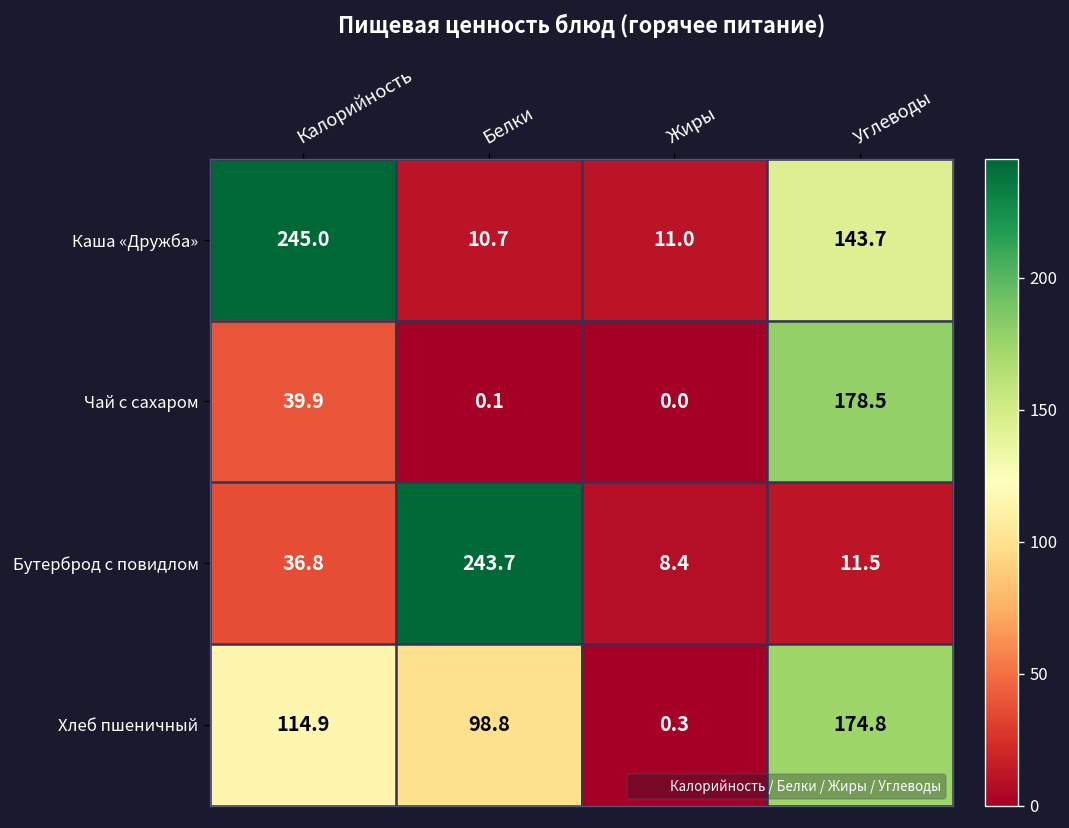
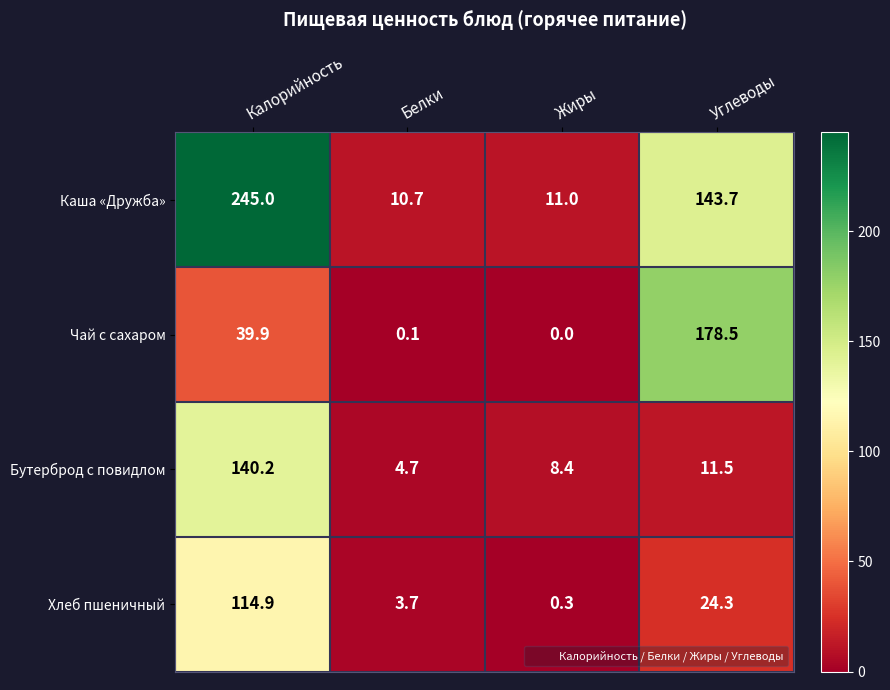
  {
    "Каша «Дружба»": {
      "Калорийность": 245.0,
      "Белки": 10.7,
      "Жиры": 11.0,
      "Углеводы": 143.7
    },
    "Чай с сахаром": {
      "Калорийность": 39.9,
      "Белки": 0.1,
      "Жиры": 0.0,
      "Углеводы": 178.5
    },
    "Бутерброд с повидлом": {
-     "Калорийность": 36.8,
-     "Белки": 243.7,
+     "Калорийность": 140.2,
+     "Белки": 4.7,
      "Жиры": 8.4,
      "Углеводы": 11.5
    },
    "Хлеб пшеничный": {
      "Калорийность": 114.9,
-     "Белки": 98.8,
+     "Белки": 3.7,
      "Жиры": 0.3,
-     "Углеводы": 174.8
+     "Углеводы": 24.3
    }
  }
